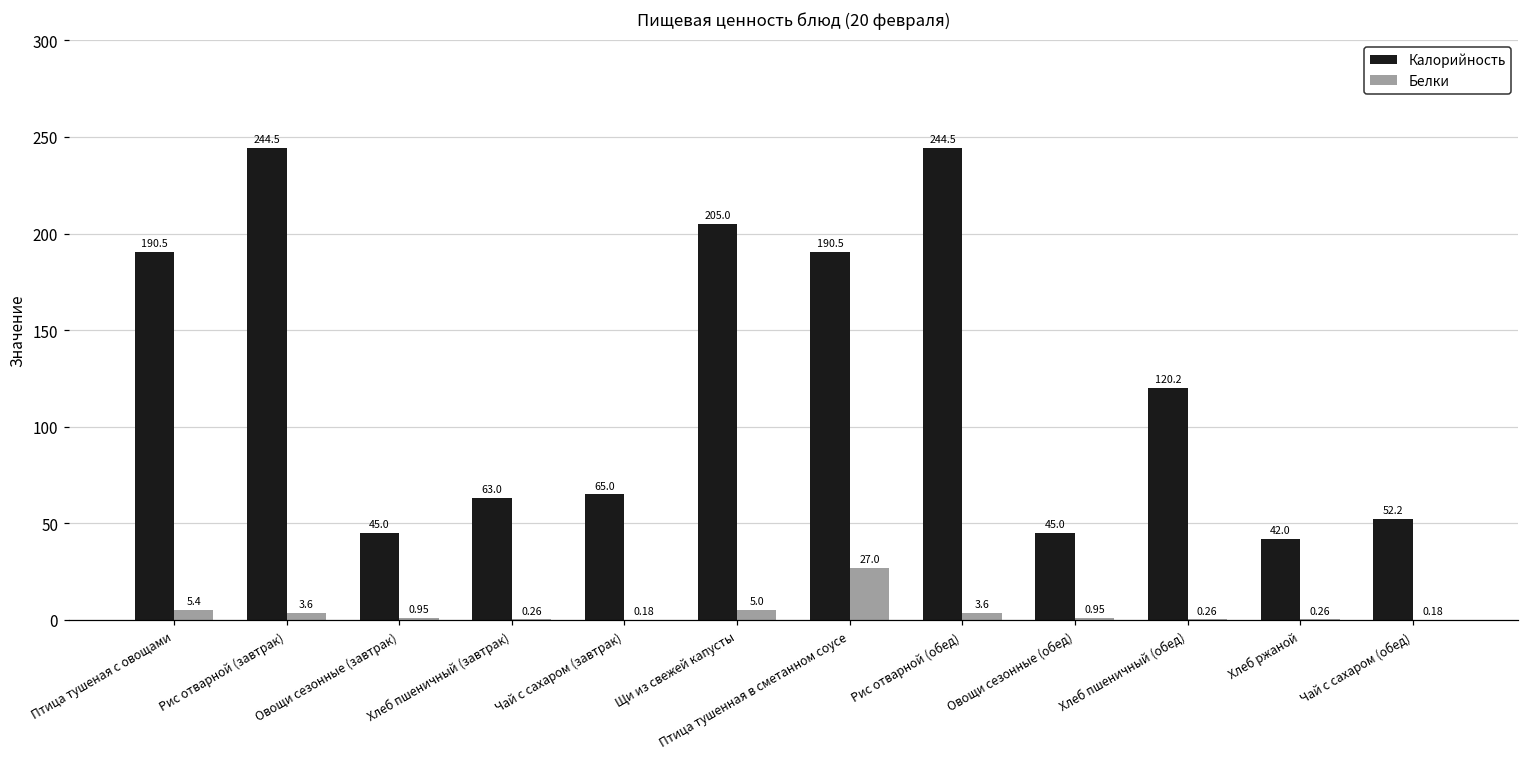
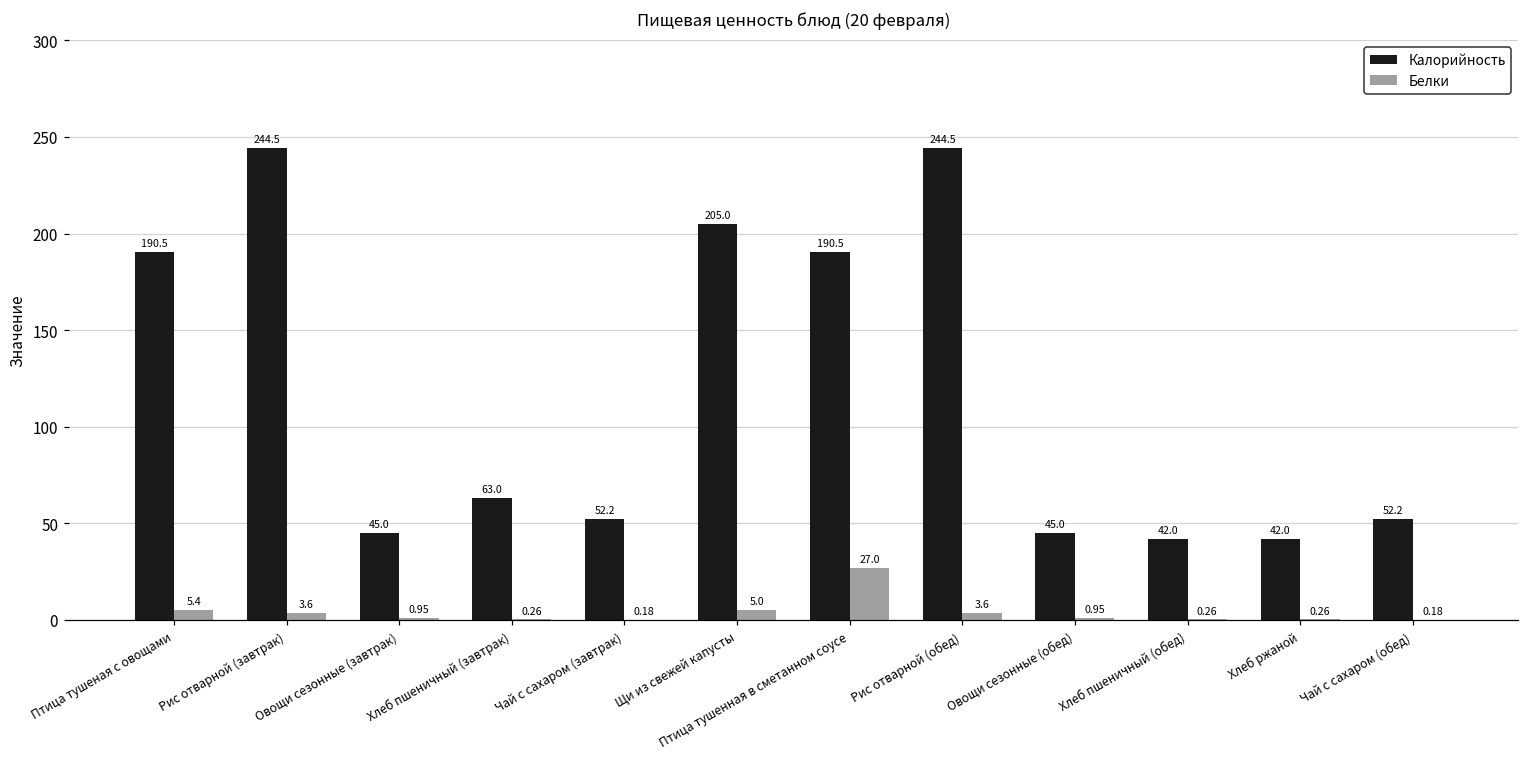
  {
    "Калорийность": {
      "Птица тушеная с овощами": 190.5,
      "Рис отварной (завтрак)": 244.5,
      "Овощи сезонные (завтрак)": 45.0,
      "Хлеб пшеничный (завтрак)": 63.0,
-     "Чай с сахаром (завтрак)": 65.0,
+     "Чай с сахаром (завтрак)": 52.2,
      "Щи из свежей капусты": 205.0,
      "Птица тушенная в сметанном соусе": 190.5,
      "Рис отварной (обед)": 244.5,
      "Овощи сезонные (обед)": 45.0,
-     "Хлеб пшеничный (обед)": 120.2,
+     "Хлеб пшеничный (обед)": 42.0,
      "Хлеб ржаной": 42.0,
      "Чай с сахаром (обед)": 52.2
    },
    "Белки": {
      "Птица тушеная с овощами": 5.4,
      "Рис отварной (завтрак)": 3.6,
      "Овощи сезонные (завтрак)": 0.95,
      "Хлеб пшеничный (завтрак)": 0.26,
      "Чай с сахаром (завтрак)": 0.18,
      "Щи из свежей капусты": 5.0,
      "Птица тушенная в сметанном соусе": 27.0,
      "Рис отварной (обед)": 3.6,
      "Овощи сезонные (обед)": 0.95,
      "Хлеб пшеничный (обед)": 0.26,
      "Хлеб ржаной": 0.26,
      "Чай с сахаром (обед)": 0.18
    }
  }
